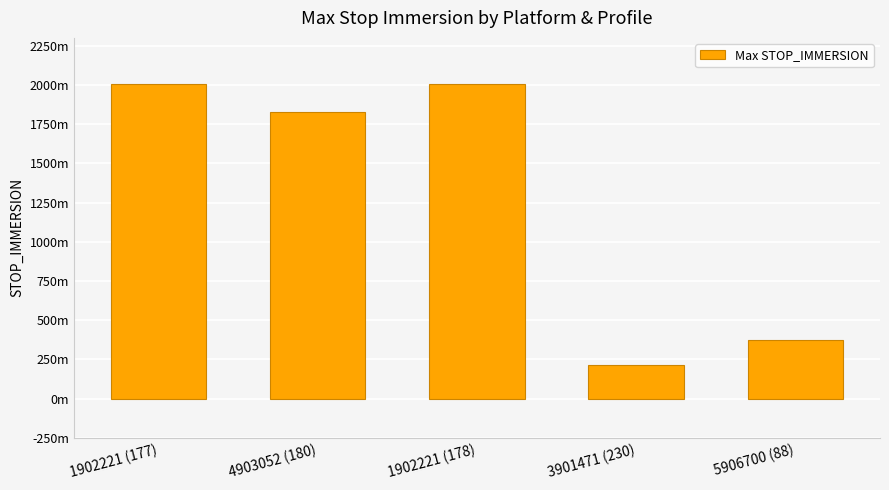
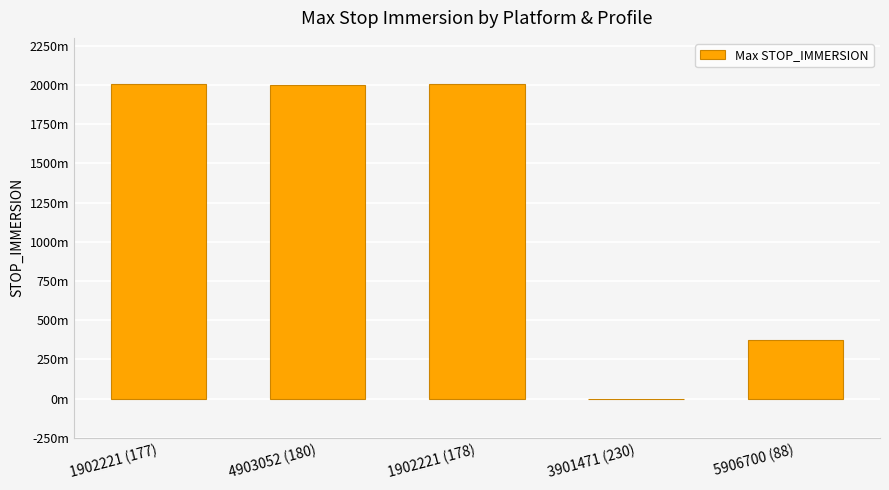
  {
    "1902221 (177)": "2010m",
-   "4903052 (180)": "1830m",
+   "4903052 (180)": "2000m",
    "1902221 (178)": "2010m",
-   "3901471 (230)": "210m",
+   "3901471 (230)": "0m",
    "5906700 (88)": "370m"
  }
